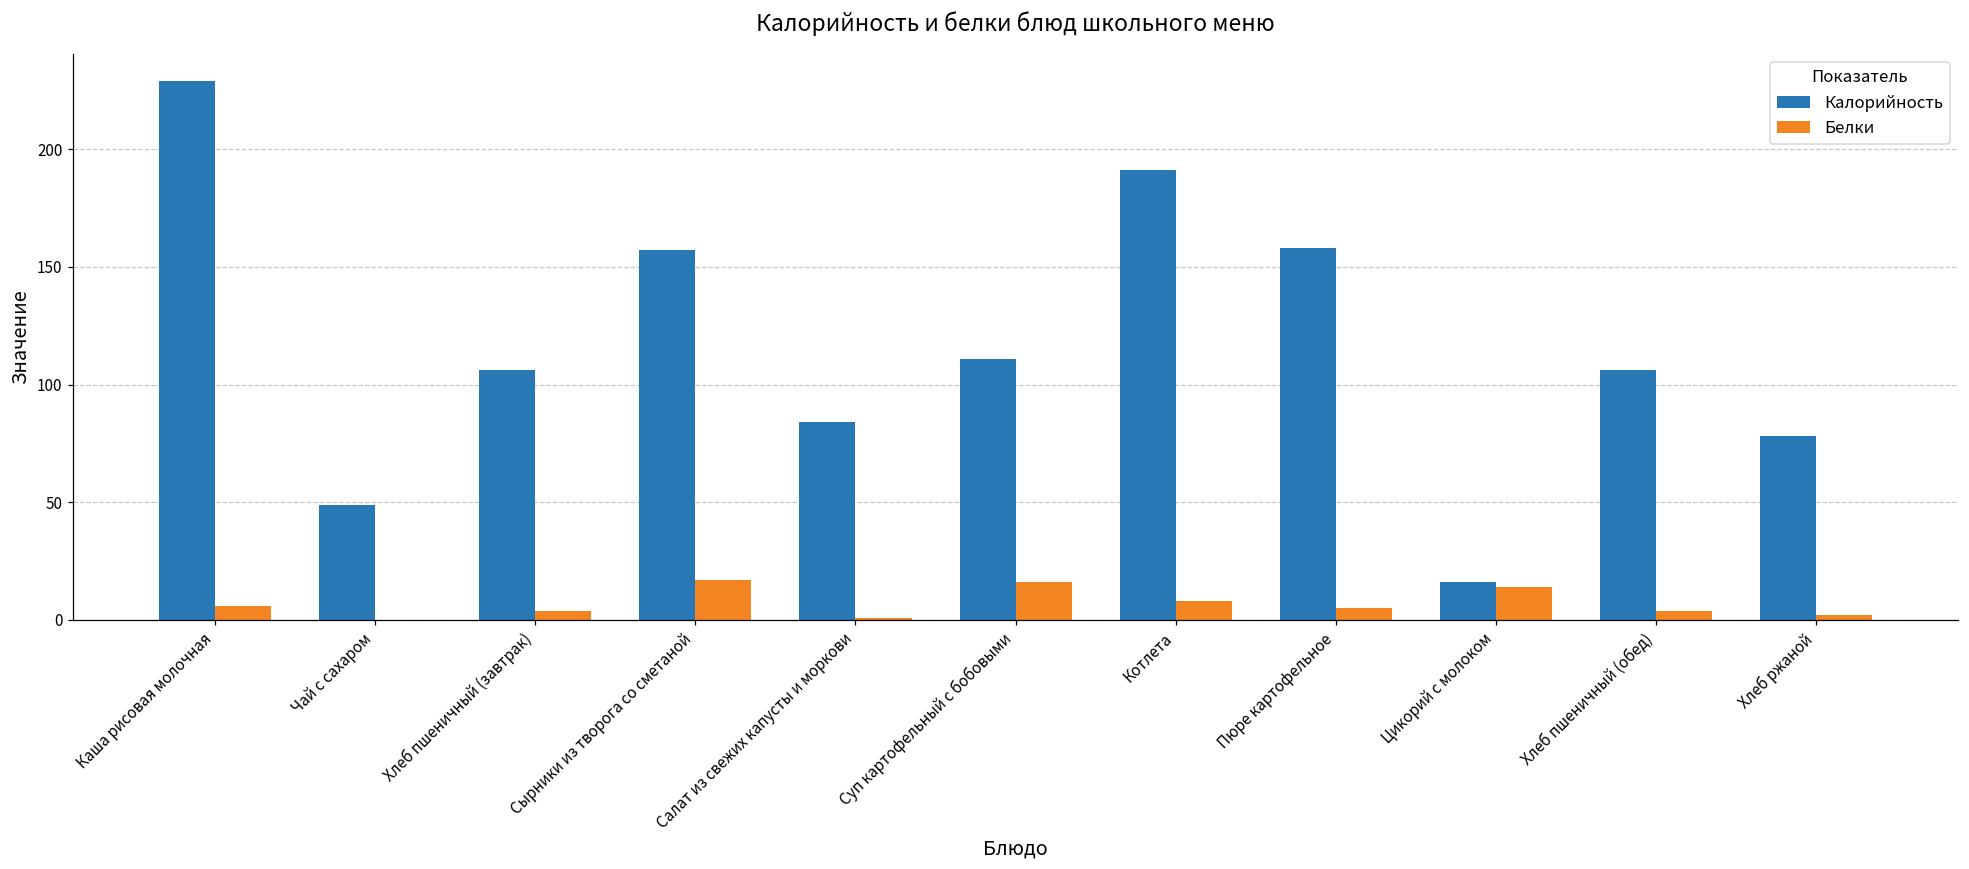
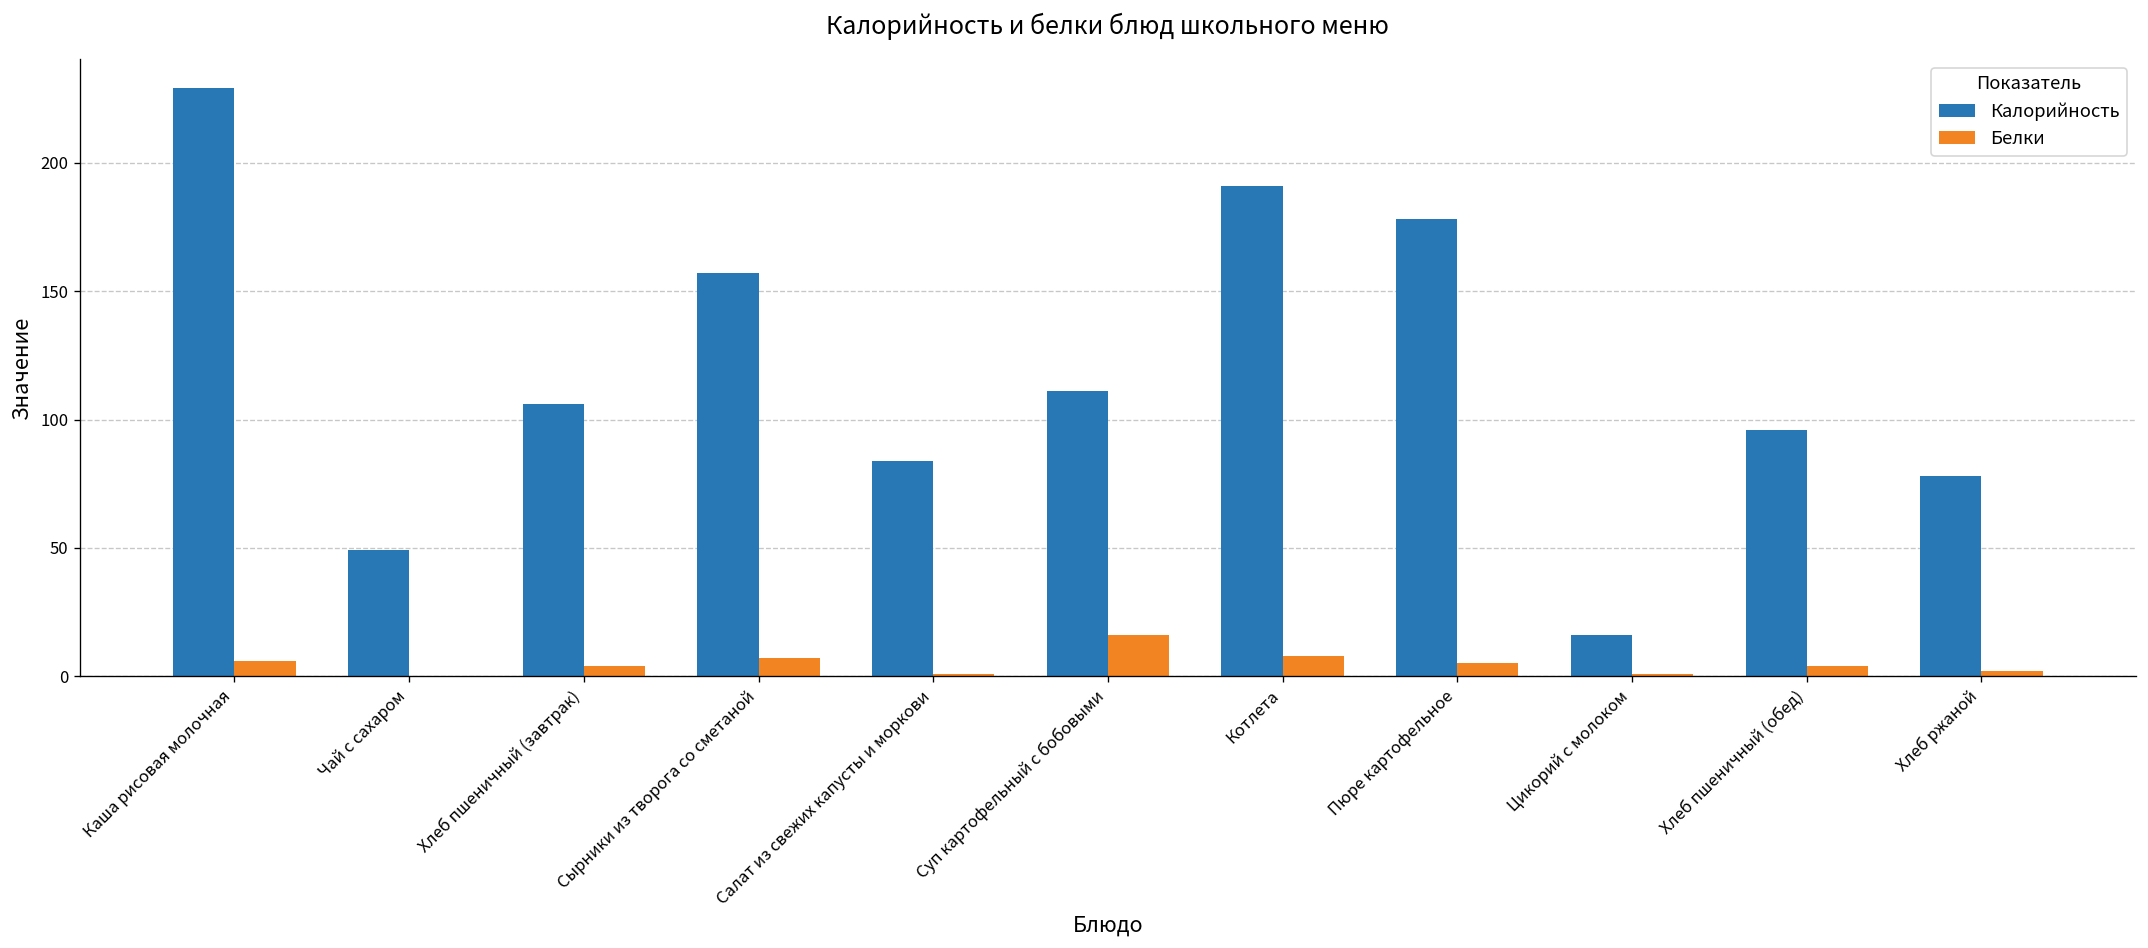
  {
    "Калорийность": {
      "Каша рисовая молочная": 229,
      "Чай с сахаром": 49,
      "Хлеб пшеничный (завтрак)": 106,
      "Сырники из творога со сметаной": 157,
      "Салат из свежих капусты и моркови": 84,
      "Суп картофельный с бобовыми": 111,
      "Котлета": 191,
-     "Пюре картофельное": 158,
+     "Пюре картофельное": 178,
      "Цикорий с молоком": 16,
-     "Хлеб пшеничный (обед)": 106,
+     "Хлеб пшеничный (обед)": 96,
      "Хлеб ржаной": 78
    },
    "Белки": {
      "Каша рисовая молочная": 6,
      "Чай с сахаром": 0,
      "Хлеб пшеничный (завтрак)": 4,
-     "Сырники из творога со сметаной": 17,
+     "Сырники из творога со сметаной": 7,
      "Суп картофельный с бобовыми": 16,
      "Котлета": 8,
      "Пюре картофельное": 5,
-     "Цикорий с молоком": 14,
+     "Цикорий с молоком": 1,
      "Хлеб пшеничный (обед)": 4,
      "Хлеб ржаной": 2
    }
  }
